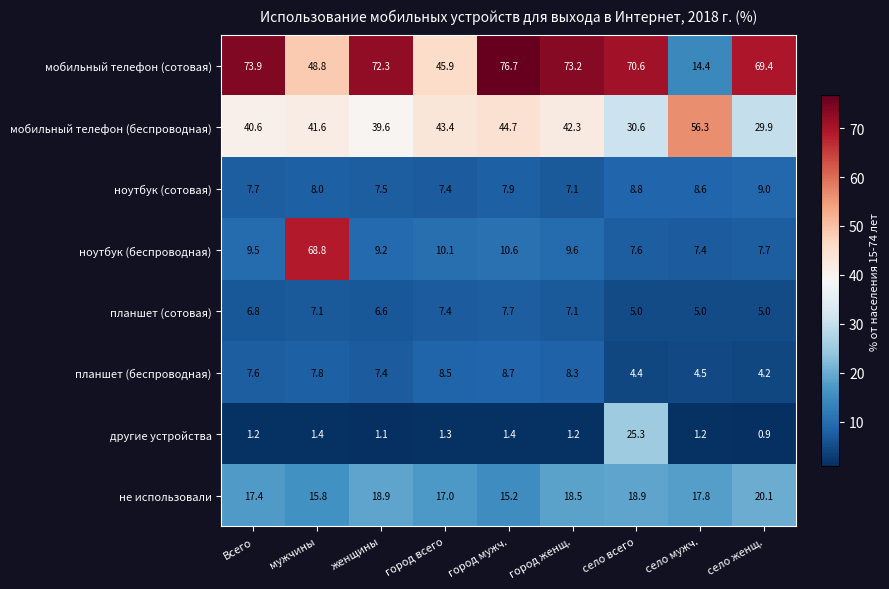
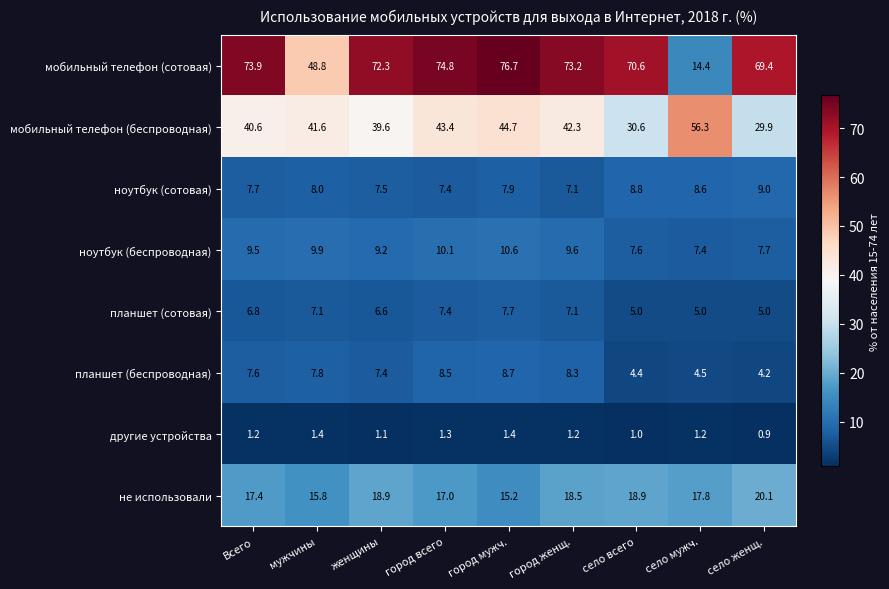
  {
    "мобильный телефон (сотовая)": {
      "Всего": 73.9,
      "мужчины": 48.8,
      "женщины": 72.3,
-     "город всего": 45.9,
+     "город всего": 74.8,
      "город мужч.": 76.7,
      "город женщ.": 73.2,
      "село всего": 70.6,
      "село мужч.": 14.4,
      "село женщ.": 69.4
    },
    "мобильный телефон (беспроводная)": {
      "Всего": 40.6,
      "мужчины": 41.6,
      "женщины": 39.6,
      "город всего": 43.4,
      "город мужч.": 44.7,
      "город женщ.": 42.3,
      "село всего": 30.6,
      "село мужч.": 56.3,
      "село женщ.": 29.9
    },
    "ноутбук (сотовая)": {
      "Всего": 7.7,
      "мужчины": 8.0,
      "женщины": 7.5,
      "город всего": 7.4,
      "город мужч.": 7.9,
      "город женщ.": 7.1,
      "село всего": 8.8,
      "село мужч.": 8.6,
      "село женщ.": 9.0
    },
    "ноутбук (беспроводная)": {
      "Всего": 9.5,
-     "мужчины": 68.8,
+     "мужчины": 9.9,
      "женщины": 9.2,
      "город всего": 10.1,
      "город мужч.": 10.6,
      "город женщ.": 9.6,
      "село всего": 7.6,
      "село мужч.": 7.4,
      "село женщ.": 7.7
    },
    "планшет (сотовая)": {
      "Всего": 6.8,
      "мужчины": 7.1,
      "женщины": 6.6,
      "город всего": 7.4,
      "город мужч.": 7.7,
      "город женщ.": 7.1,
      "село всего": 5.0,
      "село мужч.": 5.0,
      "село женщ.": 5.0
    },
    "планшет (беспроводная)": {
      "Всего": 7.6,
      "мужчины": 7.8,
      "женщины": 7.4,
      "город всего": 8.5,
      "город мужч.": 8.7,
      "город женщ.": 8.3,
      "село всего": 4.4,
      "село мужч.": 4.5,
      "село женщ.": 4.2
    },
    "другие устройства": {
      "Всего": 1.2,
      "мужчины": 1.4,
      "женщины": 1.1,
      "город всего": 1.3,
      "город мужч.": 1.4,
      "город женщ.": 1.2,
-     "село всего": 25.3,
+     "село всего": 1.0,
      "село мужч.": 1.2,
      "село женщ.": 0.9
    },
    "не использовали": {
      "Всего": 17.4,
      "мужчины": 15.8,
      "женщины": 18.9,
      "город всего": 17.0,
      "город мужч.": 15.2,
      "город женщ.": 18.5,
      "село всего": 18.9,
      "село мужч.": 17.8,
      "село женщ.": 20.1
    }
  }
